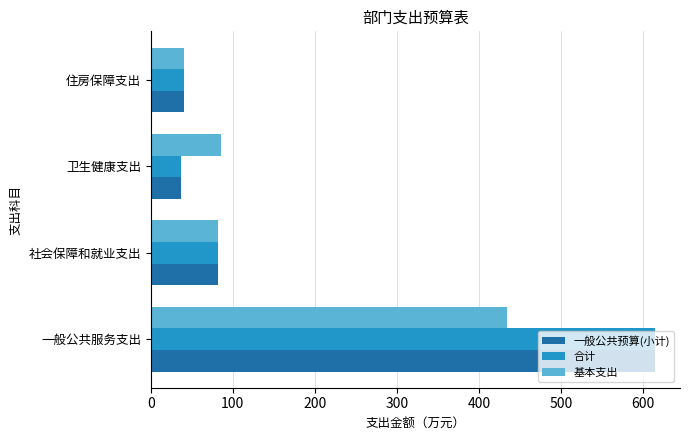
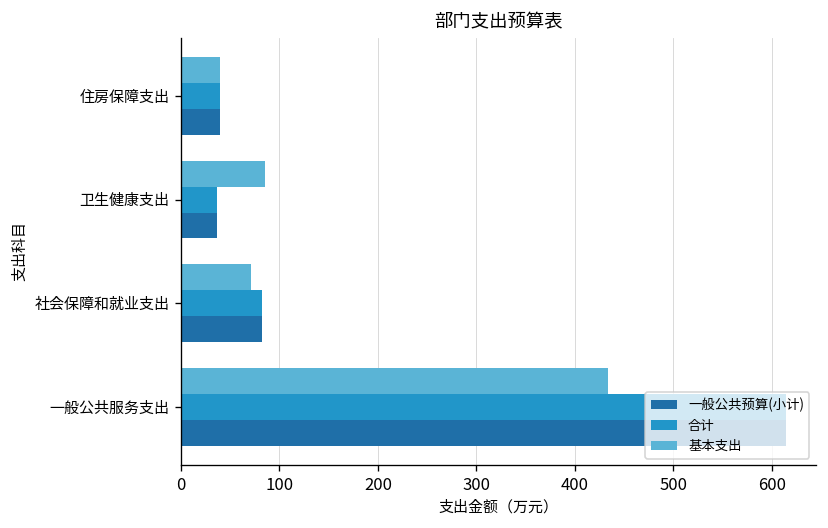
  {
    "基本支出": {
      "住房保障支出": 40,
      "卫生健康支出": 90,
-     "社会保障和就业支出": 80,
+     "社会保障和就业支出": 70,
      "一般公共服务支出": 430
    }
  }
